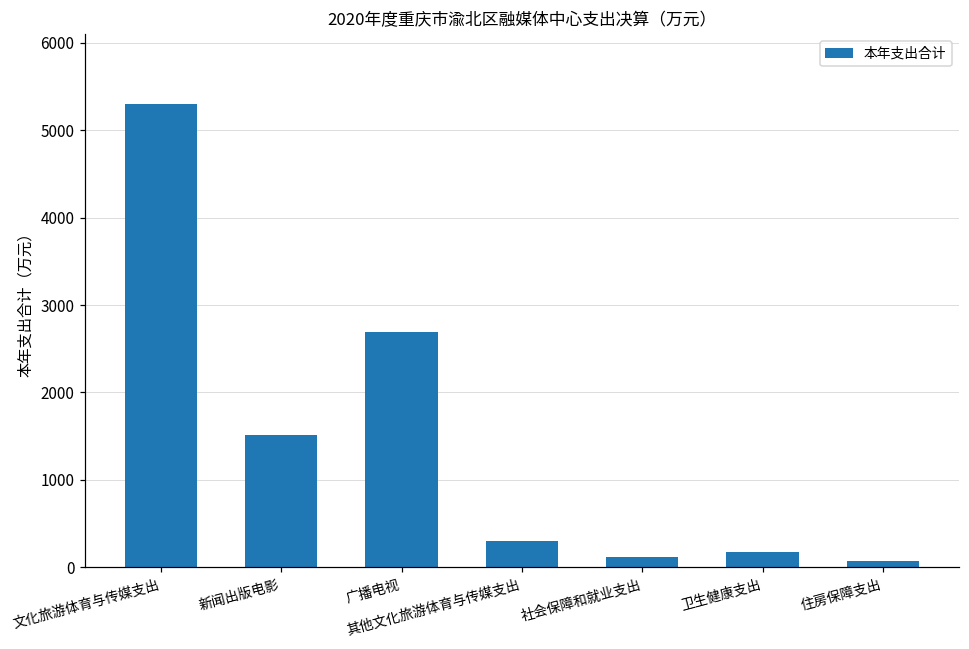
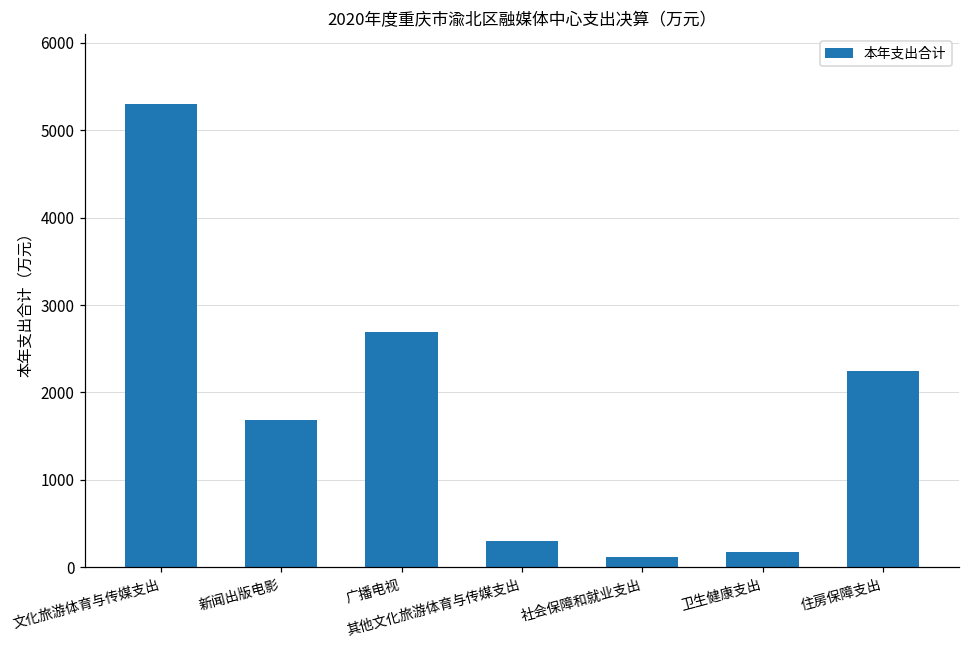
  {
    "文化旅游体育与传媒支出": 5300,
-   "新闻出版电影": 1500,
+   "新闻出版电影": 1700,
    "广播电视": 2700,
    "其他文化旅游体育与传媒支出": 300,
    "社会保障和就业支出": 100,
    "卫生健康支出": 200,
-   "住房保障支出": 100
+   "住房保障支出": 2200
  }
